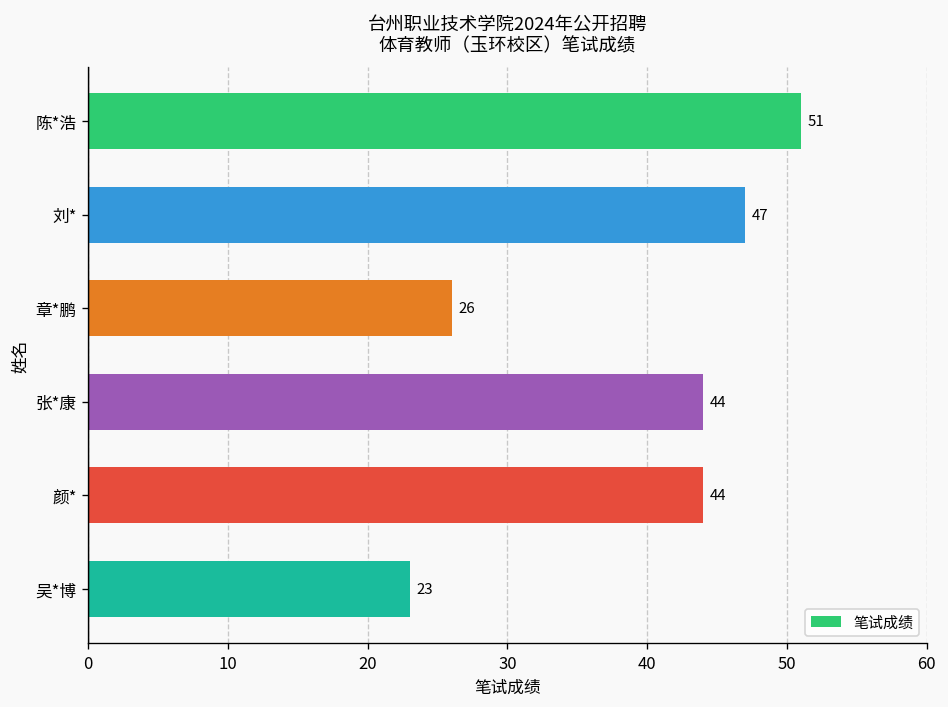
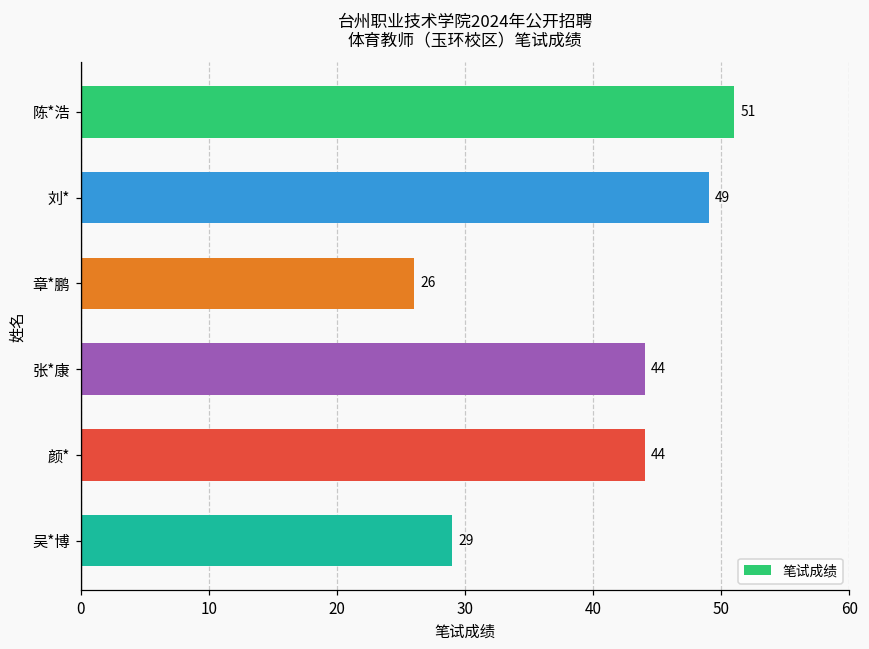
  {
    "陈*浩": 51,
-   "刘*": 47,
+   "刘*": 49,
    "章*鹏": 26,
    "张*康": 44,
    "颜*": 44,
-   "吴*博": 23
+   "吴*博": 29
  }
